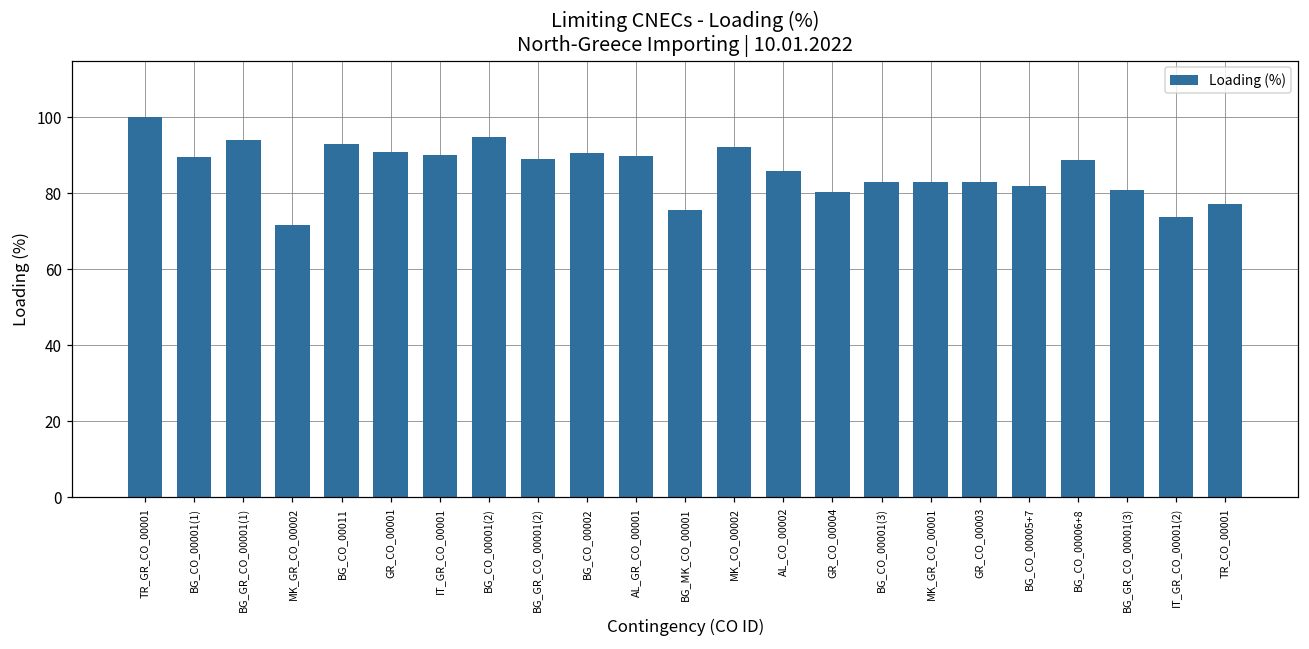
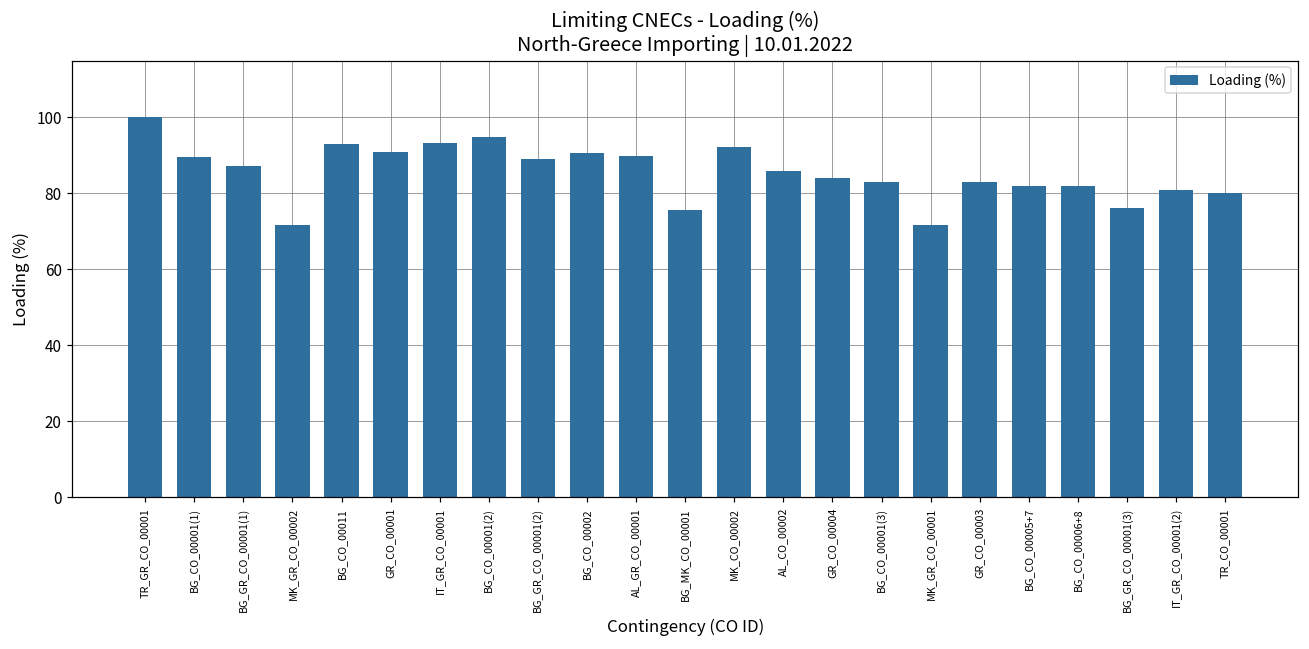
  {
    "TR_GR_CO_00001": 100,
    "BG_CO_00001(1)": 90,
-   "BG_GR_CO_00001(1)": 94,
+   "BG_GR_CO_00001(1)": 87,
    "MK_GR_CO_00002": 72,
    "BG_CO_00011": 93,
    "GR_CO_00001": 91,
-   "IT_GR_CO_00001": 90,
+   "IT_GR_CO_00001": 93,
    "BG_CO_00001(2)": 95,
    "BG_GR_CO_00001(2)": 89,
    "BG_CO_00002": 91,
    "AL_GR_CO_00001": 90,
    "BG_MK_CO_00001": 76,
    "MK_CO_00002": 92,
    "AL_CO_00002": 86,
-   "GR_CO_00004": 80,
+   "GR_CO_00004": 84,
    "BG_CO_00001(3)": 83,
-   "MK_GR_CO_00001": 83,
+   "MK_GR_CO_00001": 72,
    "GR_CO_00003": 83,
    "BG_CO_00005+7": 82,
-   "BG_CO_00006+8": 89,
-   "BG_GR_CO_00001(3)": 81,
-   "IT_GR_CO_00001(2)": 74,
-   "TR_CO_00001": 77
+   "BG_CO_00006+8": 82,
+   "BG_GR_CO_00001(3)": 76,
+   "IT_GR_CO_00001(2)": 81,
+   "TR_CO_00001": 80
  }
